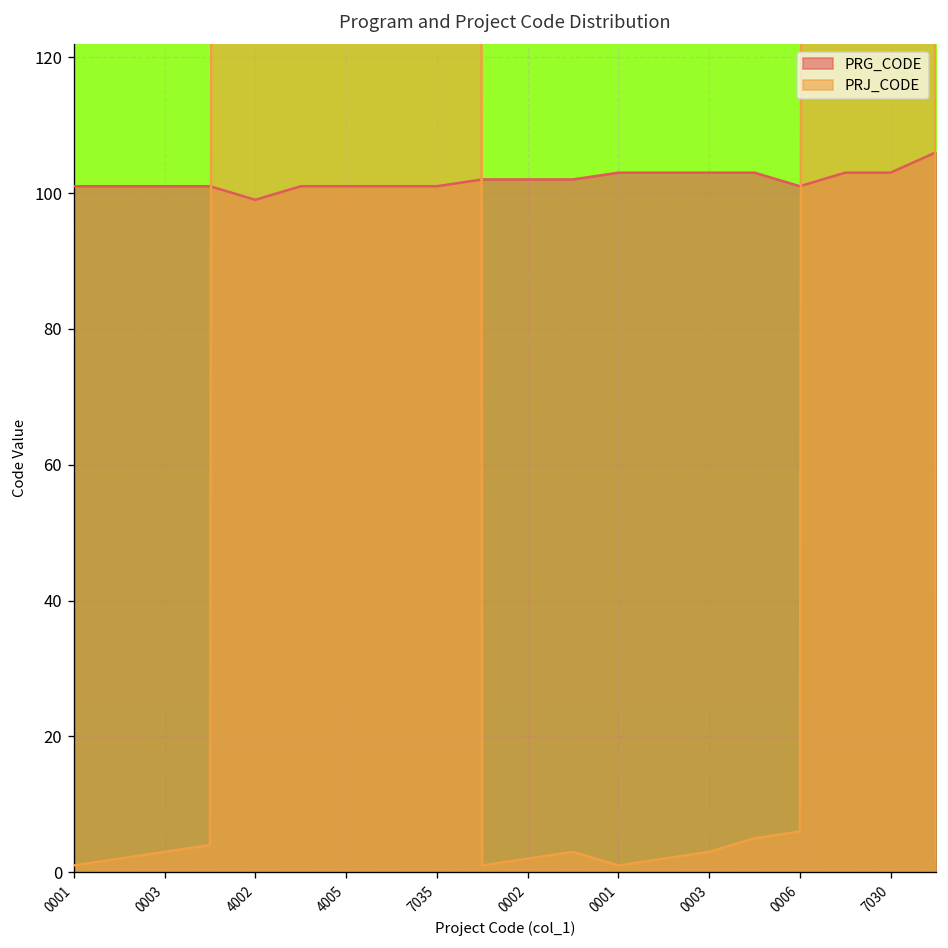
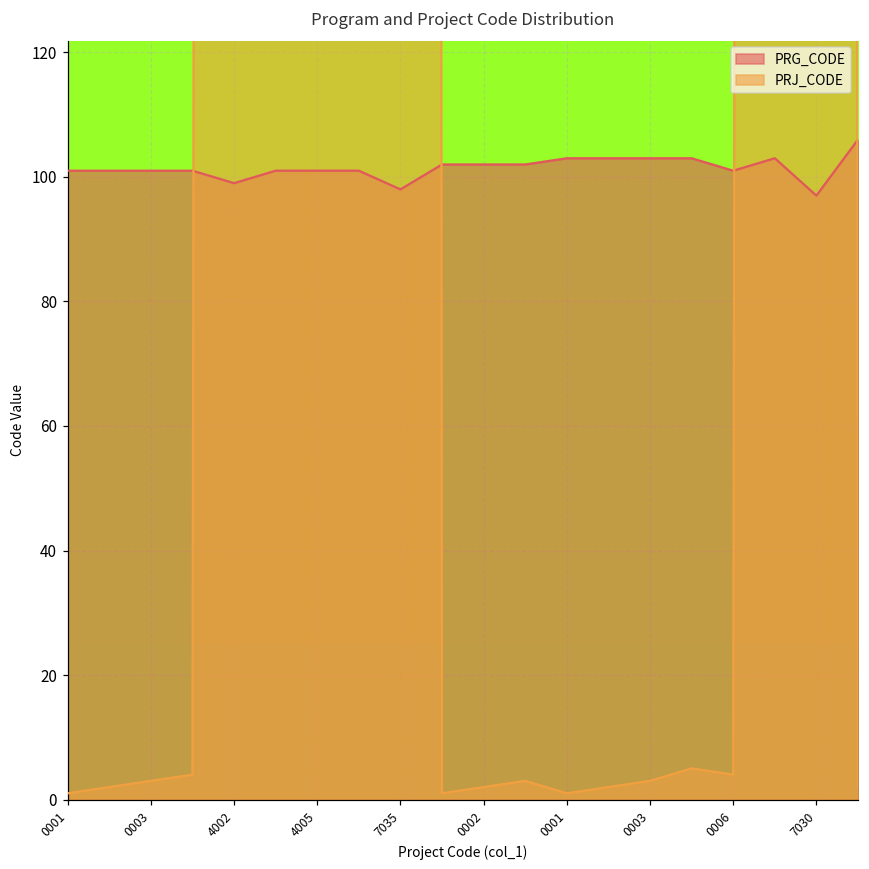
  {
    "PRG_CODE": {
      "4002": 99,
-     "7035": 101,
+     "7035": 98,
      "0006": 101,
-     "7030": 103
+     "7030": 97
    },
    "PRJ_CODE": {
-     "0006": 6
+     "0006": 4
    }
  }
